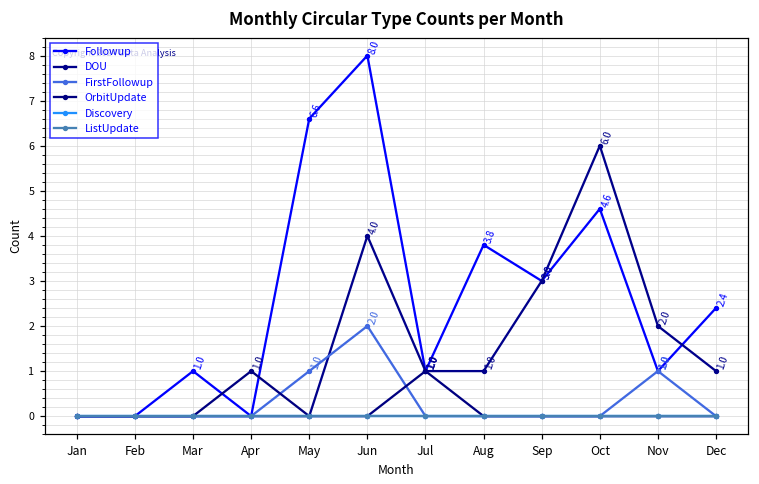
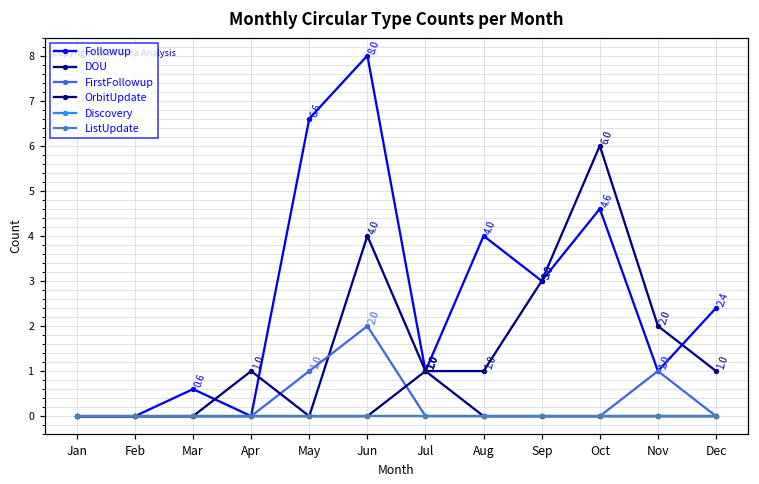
  {
    "Followup": {
-     "Mar": 1.0,
+     "Mar": 0.6,
      "May": 6.6,
      "Jun": 8.0,
-     "Aug": 3.8,
+     "Aug": 4.0,
      "Oct": 4.6,
      "Dec": 2.4
    }
  }
